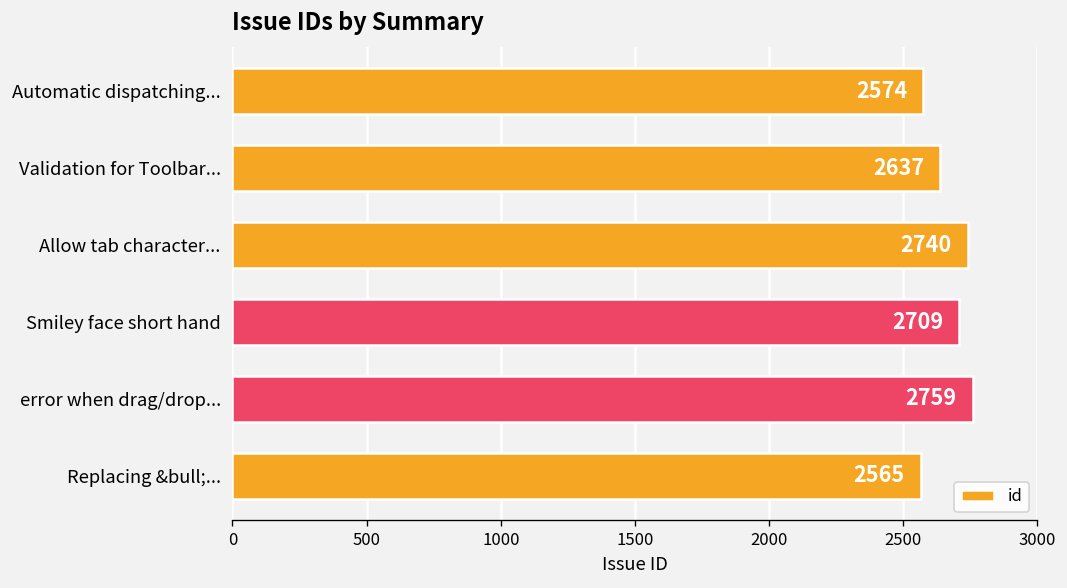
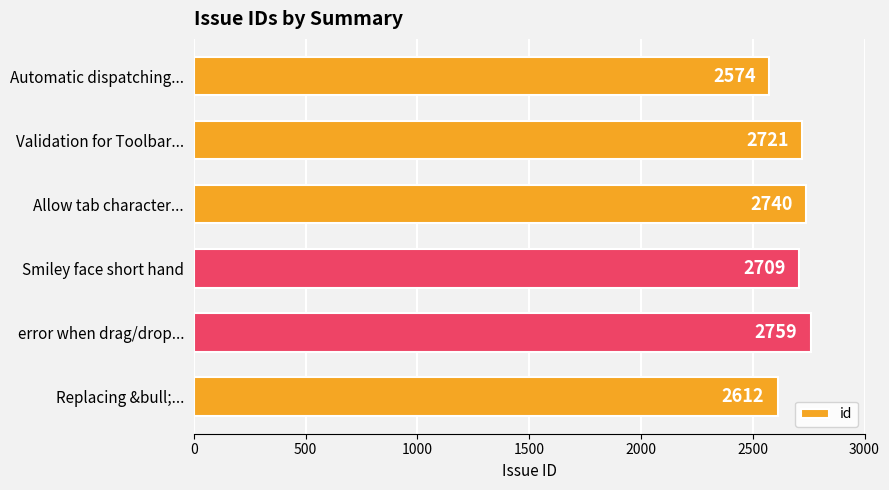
  {
    "Automatic dispatching...": 2574,
-   "Validation for Toolbar...": 2637,
+   "Validation for Toolbar...": 2721,
    "Allow tab character...": 2740,
    "Smiley face short hand": 2709,
    "error when drag/drop...": 2759,
-   "Replacing &bull;...": 2565
+   "Replacing &bull;...": 2612
  }
